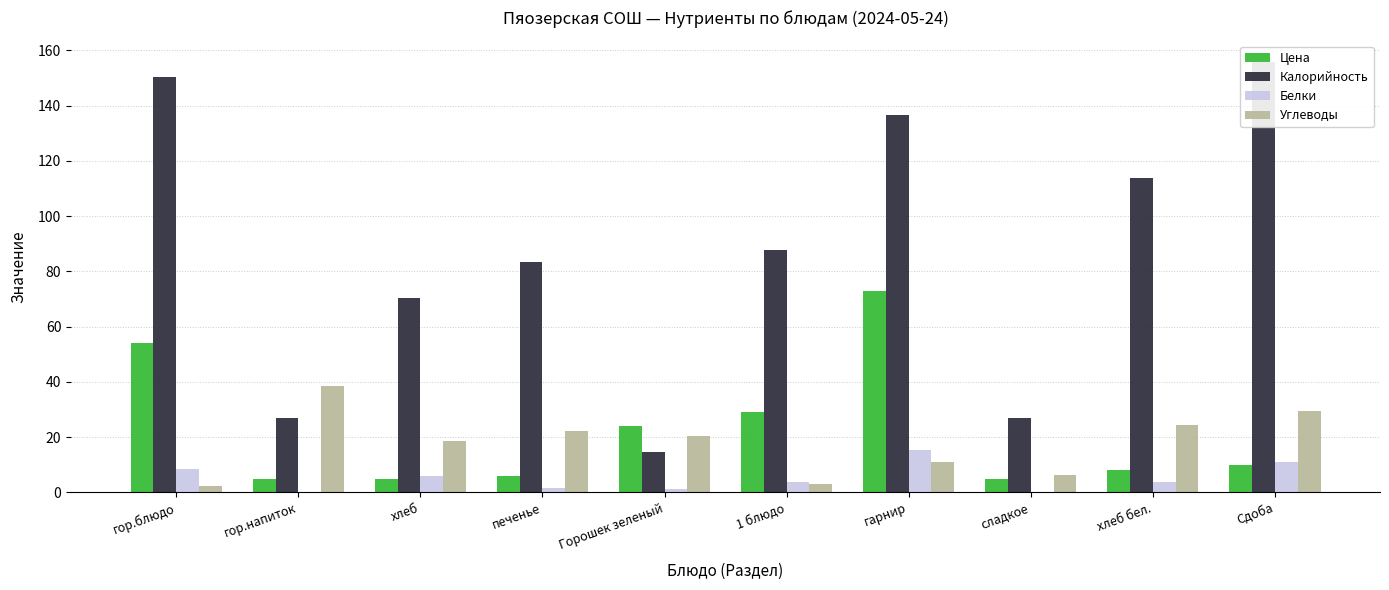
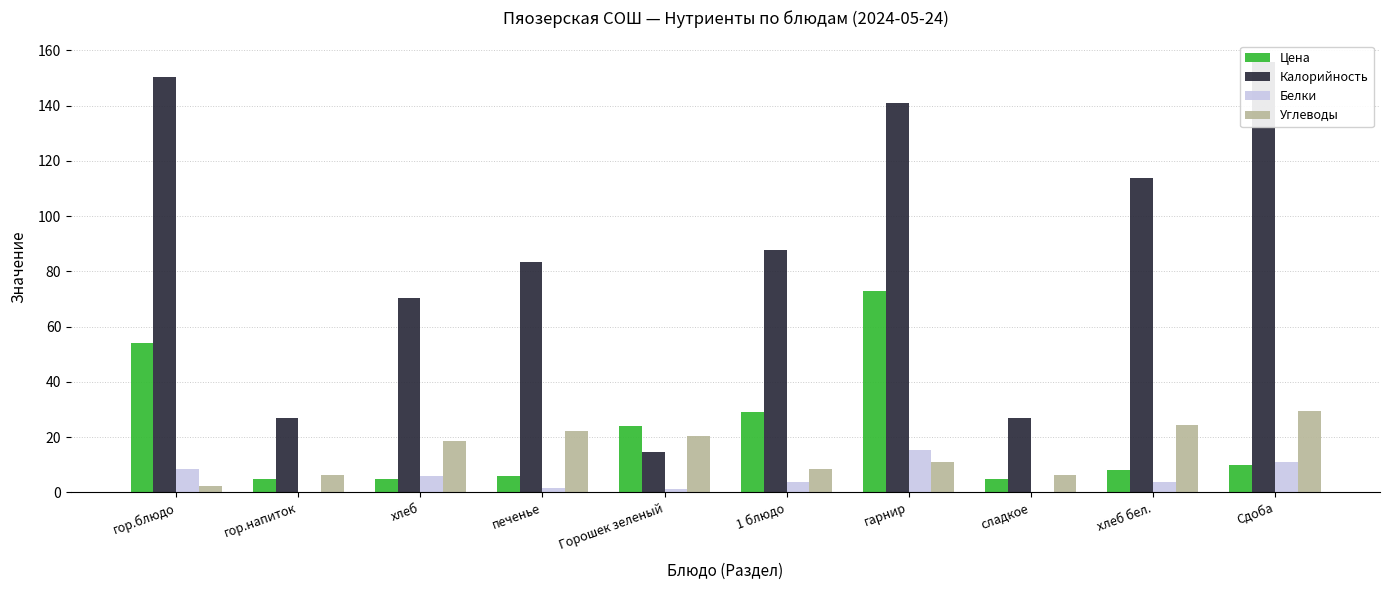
  {
    "Цена": {
      "гор.блюдо": 54,
      "гор.напиток": 5,
      "хлеб": 5,
      "печенье": 6,
      "Горошек зеленый": 24,
      "1 блюдо": 29,
      "гарнир": 73,
      "сладкое": 5,
      "хлеб бел.": 8,
      "Сдоба": 10
    },
    "Калорийность": {
      "гор.блюдо": 150,
      "гор.напиток": 27,
      "хлеб": 71,
      "печенье": 83,
      "Горошек зеленый": 15,
      "1 блюдо": 88,
-     "гарнир": 136,
+     "гарнир": 141,
      "сладкое": 27,
      "хлеб бел.": 114
    },
    "Белки": {
      "гор.блюдо": 8,
      "хлеб": 6,
      "печенье": 2,
      "Горошек зеленый": 1,
      "1 блюдо": 4,
      "гарнир": 16,
      "хлеб бел.": 4,
      "Сдоба": 11
    },
    "Углеводы": {
      "гор.блюдо": 2,
-     "гор.напиток": 38,
+     "гор.напиток": 7,
      "хлеб": 19,
      "печенье": 22,
      "Горошек зеленый": 20,
-     "1 блюдо": 3,
+     "1 блюдо": 8,
      "гарнир": 11,
      "сладкое": 7,
      "хлеб бел.": 25,
      "Сдоба": 29
    }
  }
